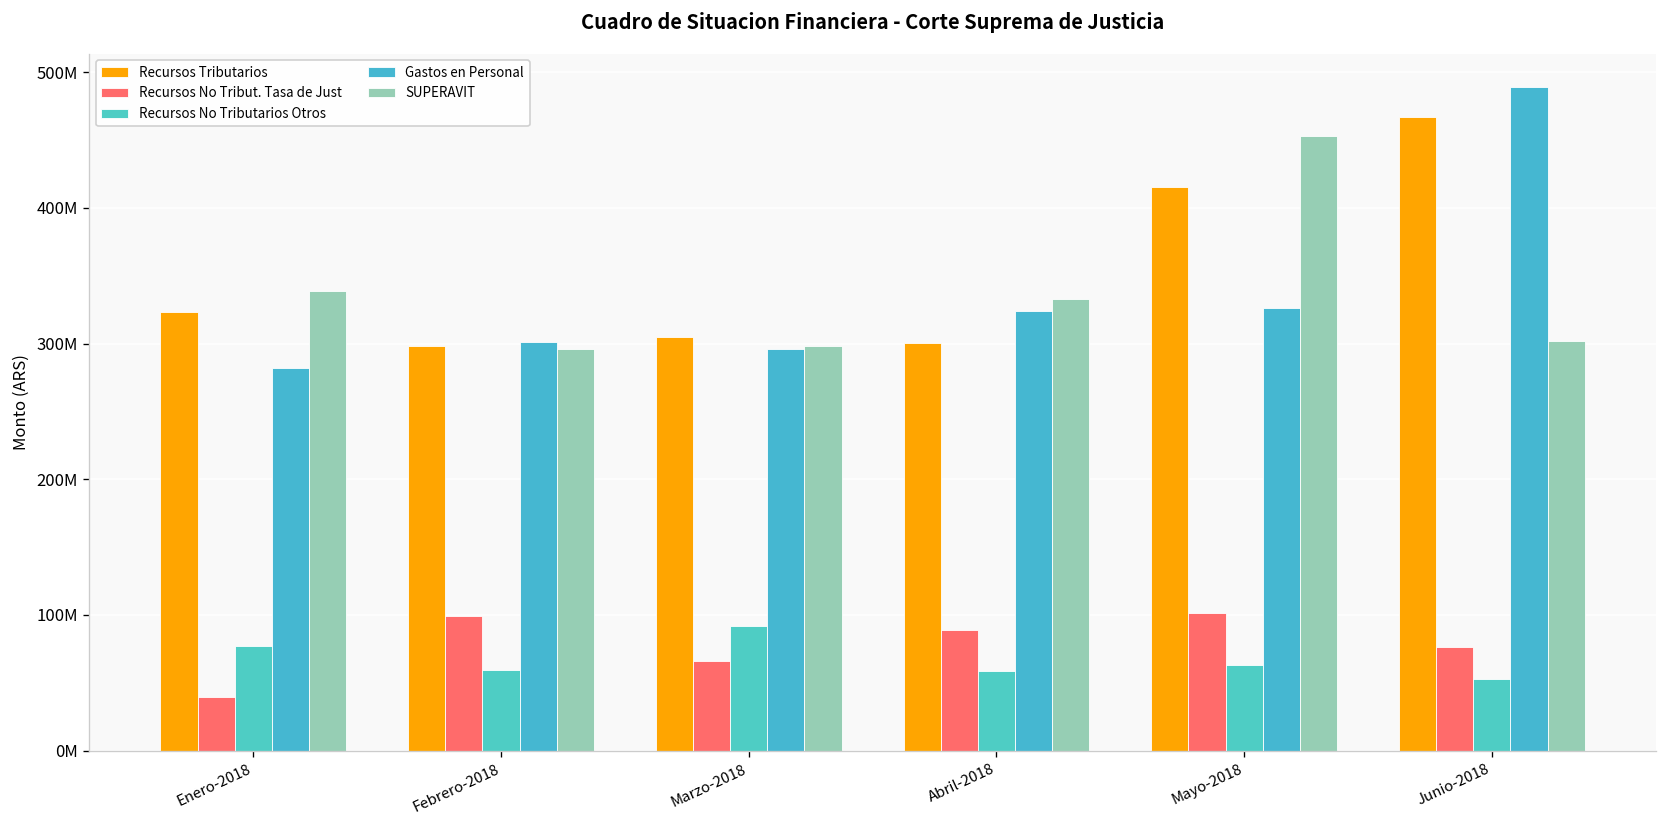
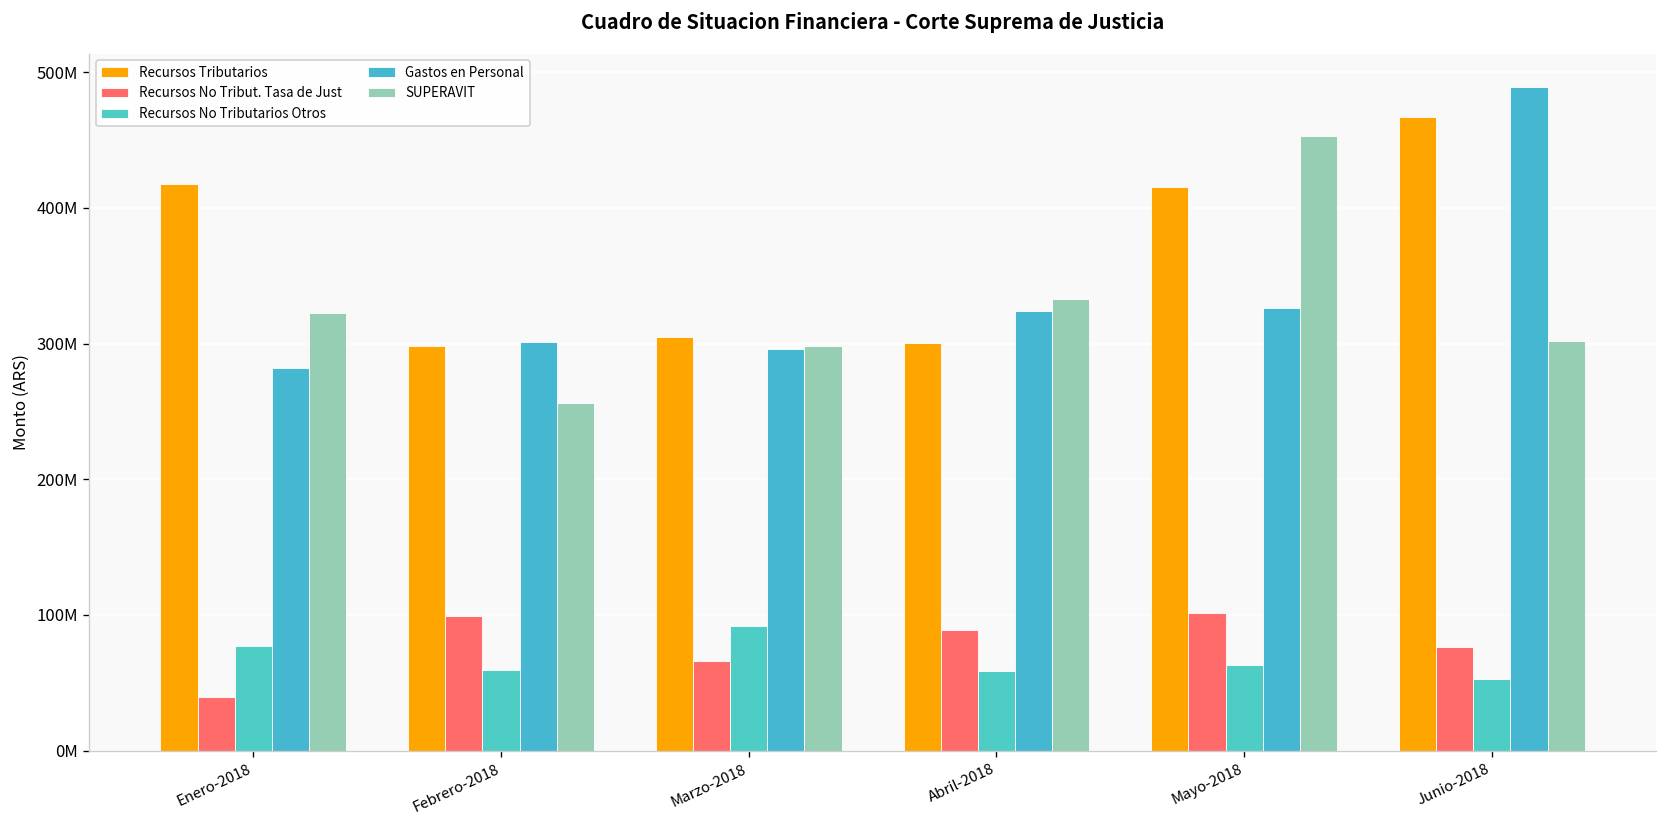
  {
    "Recursos Tributarios": {
-     "Enero-2018": 323000000,
+     "Enero-2018": 417000000,
      "Febrero-2018": 298000000,
      "Marzo-2018": 305000000,
      "Abril-2018": 301000000,
      "Mayo-2018": 415000000,
      "Junio-2018": 467000000
    },
    "Recursos No Tribut. Tasa de Just": {
      "Enero-2018": 40000000,
      "Febrero-2018": 99000000,
      "Marzo-2018": 66000000,
      "Abril-2018": 89000000,
      "Mayo-2018": 102000000,
      "Junio-2018": 77000000
    },
    "SUPERAVIT": {
-     "Enero-2018": 338000000,
-     "Febrero-2018": 296000000,
+     "Enero-2018": 322000000,
+     "Febrero-2018": 256000000,
      "Marzo-2018": 298000000,
      "Abril-2018": 333000000,
      "Mayo-2018": 453000000,
      "Junio-2018": 302000000
    }
  }
